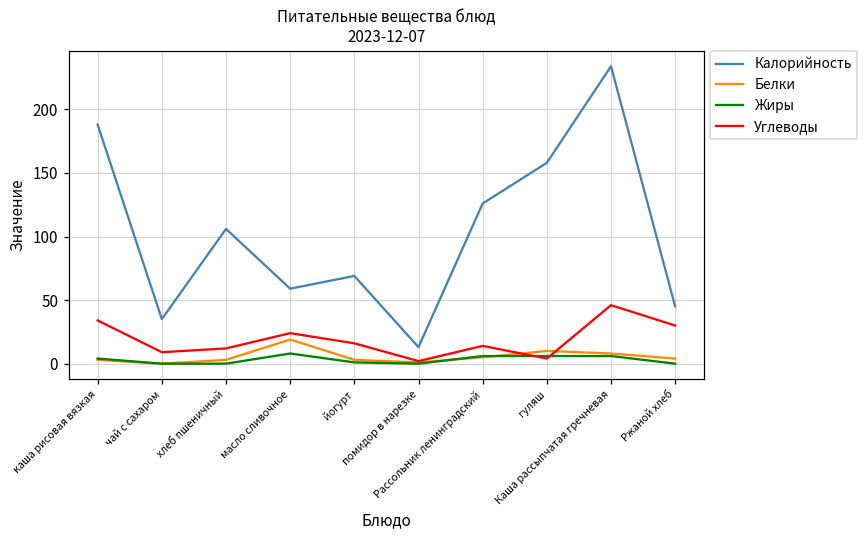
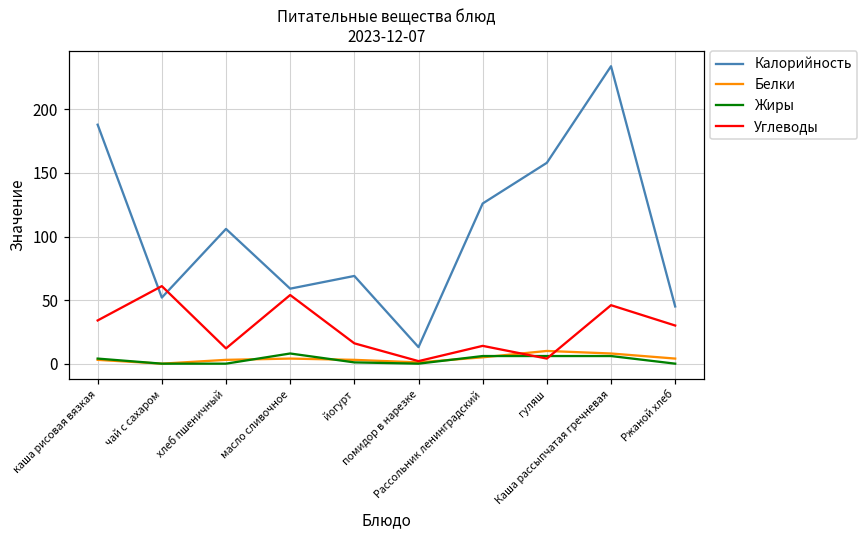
  {
    "Калорийность": {
      "каша рисовая вязкая": 188,
-     "чай с сахаром": 35,
+     "чай с сахаром": 52,
      "хлеб пшеничный": 106,
      "масло сливочное": 59,
      "йогурт": 69,
      "помидор в нарезке": 13,
      "Рассольник ленинградский": 126,
      "гуляш": 158,
      "Каша рассыпчатая гречневая": 234,
      "Ржаной хлеб": 45
    },
    "Белки": {
      "хлеб пшеничный": 3,
-     "масло сливочное": 19,
+     "масло сливочное": 4,
      "гуляш": 10,
      "Ржаной хлеб": 4
    },
    "Жиры": {
      "хлеб пшеничный": 0,
      "масло сливочное": 8,
      "Ржаной хлеб": 0
    },
    "Углеводы": {
      "каша рисовая вязкая": 34,
-     "чай с сахаром": 9,
+     "чай с сахаром": 61,
      "хлеб пшеничный": 12,
-     "масло сливочное": 24,
+     "масло сливочное": 54,
      "йогурт": 16,
      "Рассольник ленинградский": 14,
      "Каша рассыпчатая гречневая": 46,
      "Ржаной хлеб": 30
    }
  }
